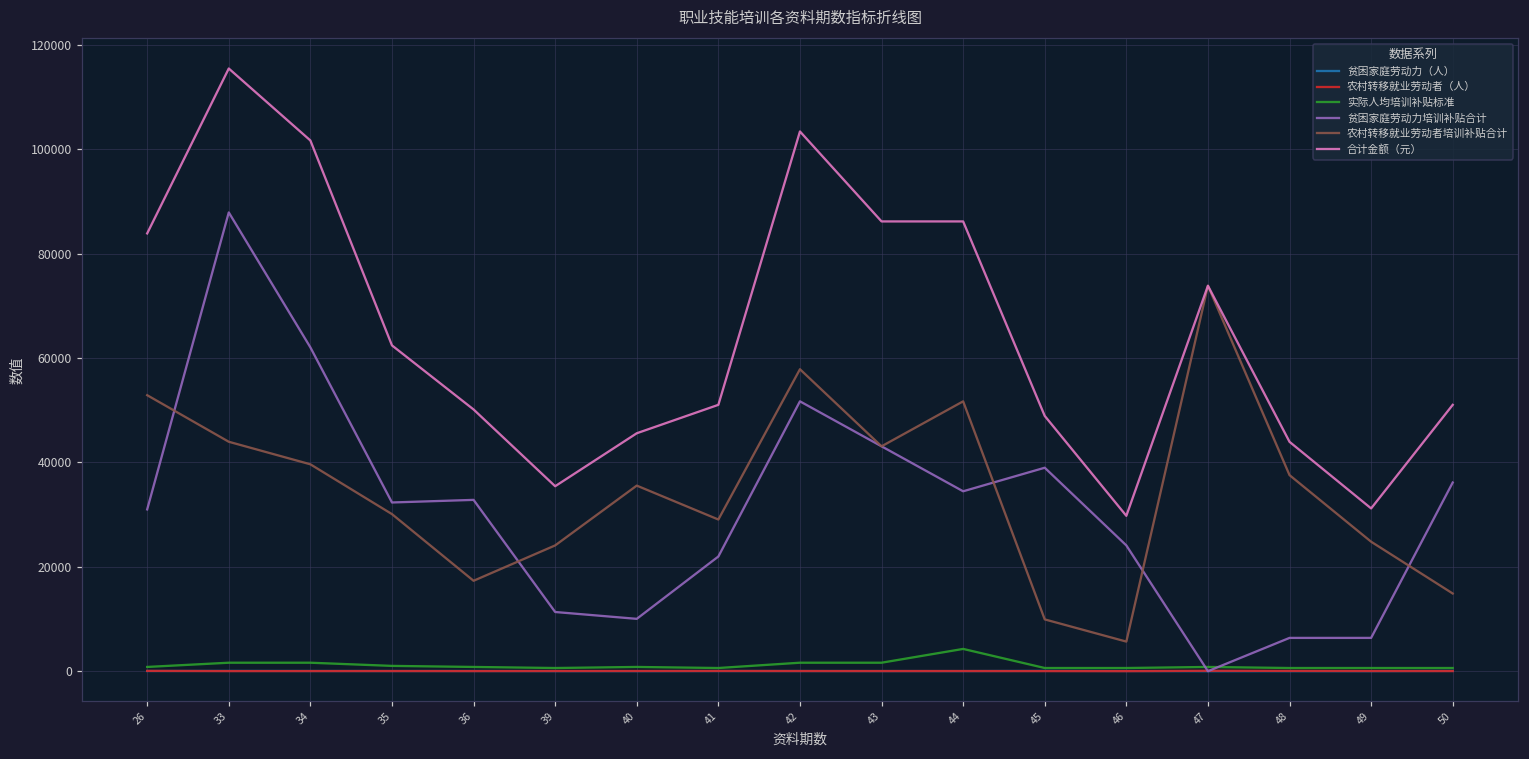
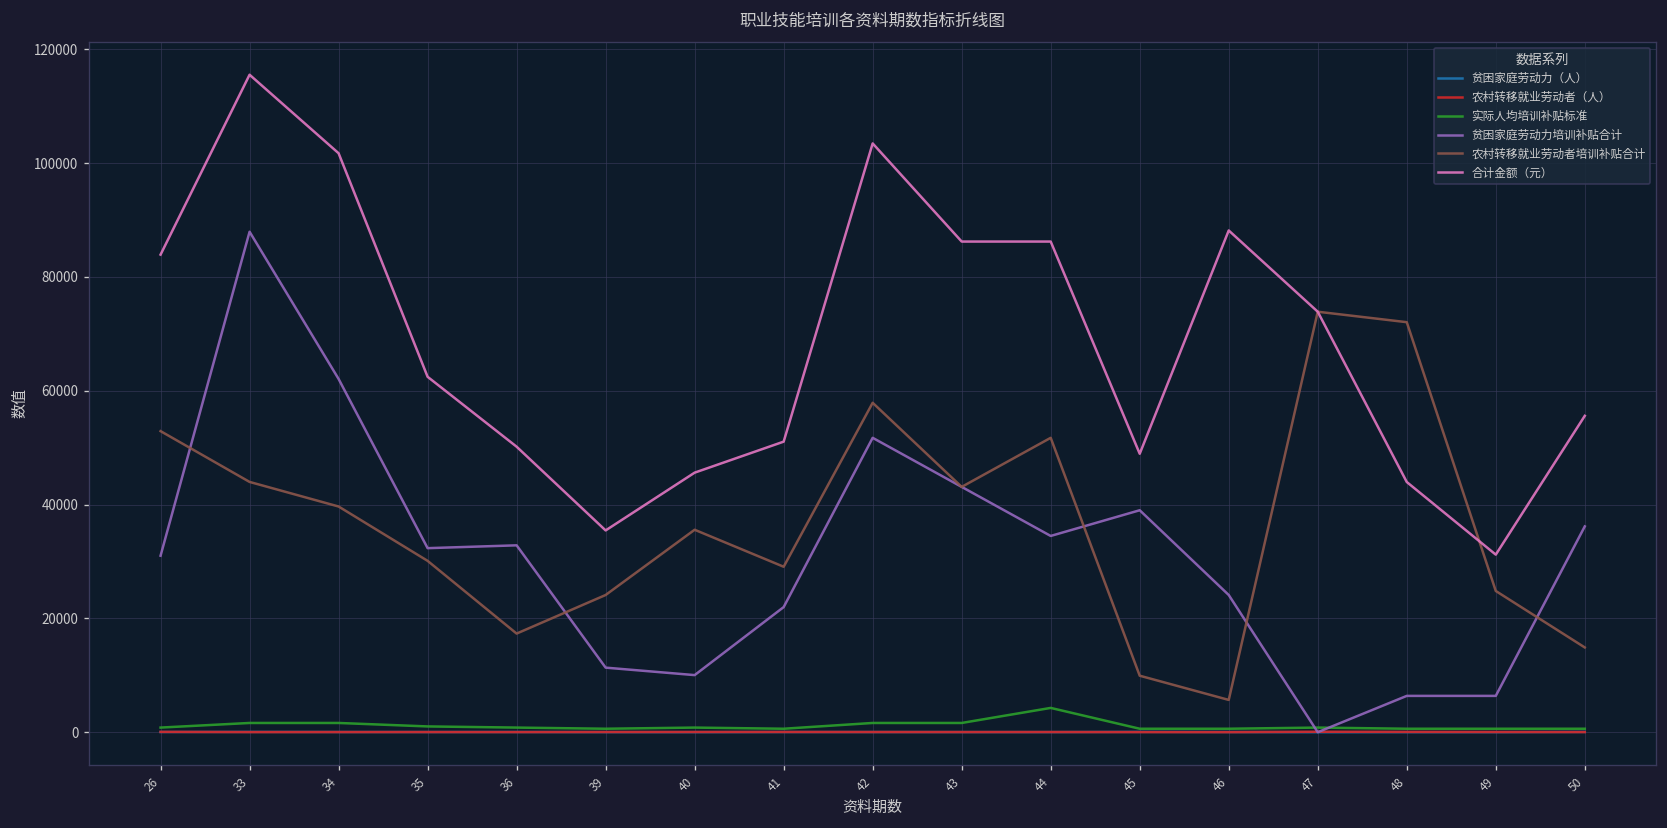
  {
    "农村转移就业劳动者（人）": {
      "26": 0,
      "33": 0,
      "34": 0,
      "35": 0,
      "36": 0,
      "39": 0,
      "40": 0,
      "41": 0,
      "42": 0,
      "43": 0,
      "44": 0,
      "45": 0,
      "46": 0,
      "48": 0,
      "49": 0,
      "50": 0
    },
    "实际人均培训补贴标准": {
      "26": 1000,
      "33": 2000,
      "34": 2000,
      "35": 1000,
      "36": 1000,
      "39": 1000,
      "40": 1000,
      "41": 1000,
      "42": 2000,
      "43": 2000,
      "44": 4000,
      "45": 1000,
      "46": 1000,
      "47": 1000,
      "48": 1000,
      "49": 1000,
      "50": 1000
    },
    "贫困家庭劳动力培训补贴合计": {
      "26": 31000,
      "33": 88000,
      "34": 62000,
      "35": 32000,
      "36": 33000,
      "39": 11000,
      "40": 10000,
      "41": 22000,
      "42": 52000,
      "44": 34000,
      "45": 39000,
      "46": 24000,
      "48": 6000,
      "49": 6000,
      "50": 36000
    },
    "农村转移就业劳动者培训补贴合计": {
      "26": 53000,
      "33": 44000,
      "34": 40000,
      "35": 30000,
      "36": 17000,
      "39": 24000,
      "40": 36000,
      "41": 29000,
      "42": 58000,
      "44": 52000,
      "45": 10000,
      "46": 6000,
-     "48": 38000,
+     "48": 72000,
      "49": 25000,
      "50": 15000
    },
    "合计金额（元）": {
      "26": 84000,
      "33": 116000,
      "34": 102000,
      "35": 62000,
      "36": 50000,
      "39": 35000,
      "40": 46000,
      "41": 51000,
      "42": 103000,
      "43": 86000,
      "44": 86000,
      "45": 49000,
-     "46": 30000,
+     "46": 88000,
      "48": 44000,
      "49": 31000,
-     "50": 51000
+     "50": 56000
    }
  }
